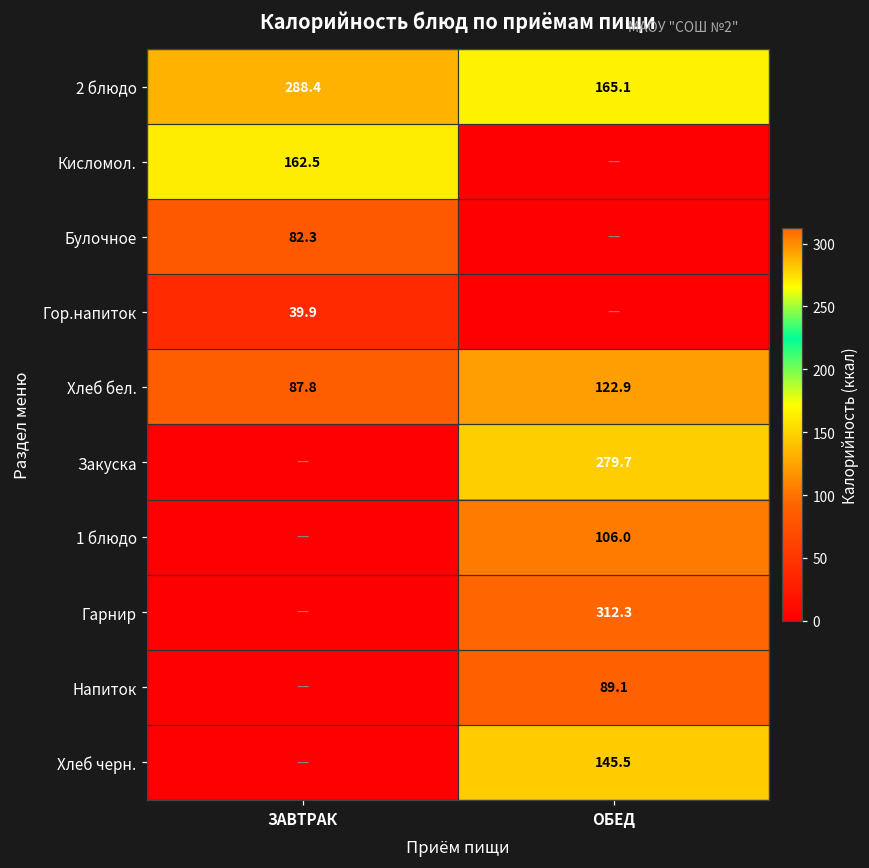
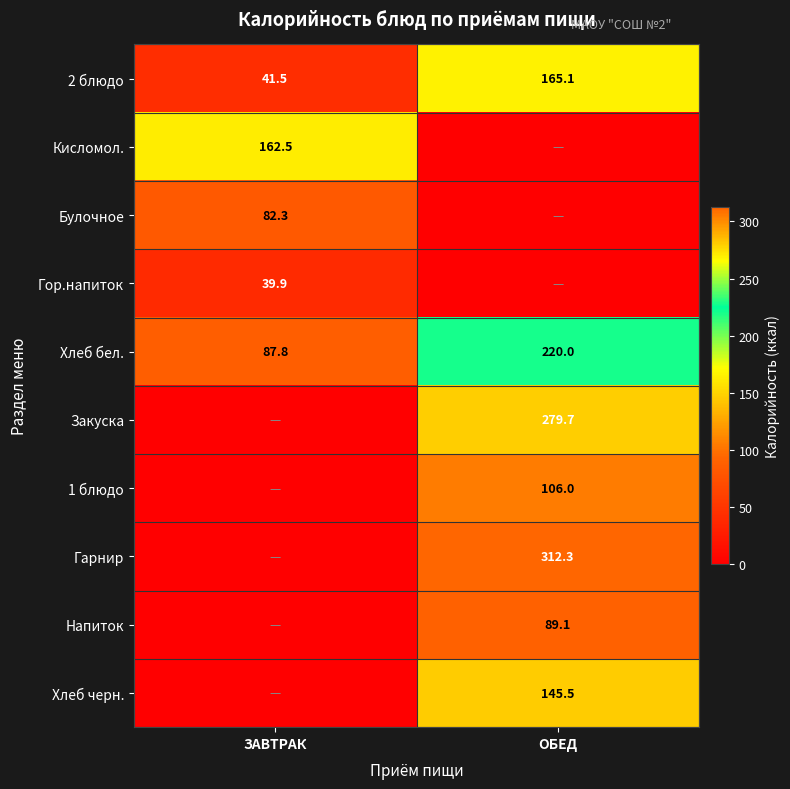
  {
    "2 блюдо": {
-     "ЗАВТРАК": 288.4,
+     "ЗАВТРАК": 41.5,
      "ОБЕД": 165.1
    },
    "Кисломол.": {
      "ЗАВТРАК": 162.5
    },
    "Булочное": {
      "ЗАВТРАК": 82.3
    },
    "Гор.напиток": {
      "ЗАВТРАК": 39.9
    },
    "Хлеб бел.": {
      "ЗАВТРАК": 87.8,
-     "ОБЕД": 122.9
+     "ОБЕД": 220.0
    },
    "Закуска": {
      "ОБЕД": 279.7
    },
    "1 блюдо": {
      "ОБЕД": 106.0
    },
    "Гарнир": {
      "ОБЕД": 312.3
    },
    "Напиток": {
      "ОБЕД": 89.1
    },
    "Хлеб черн.": {
      "ОБЕД": 145.5
    }
  }
